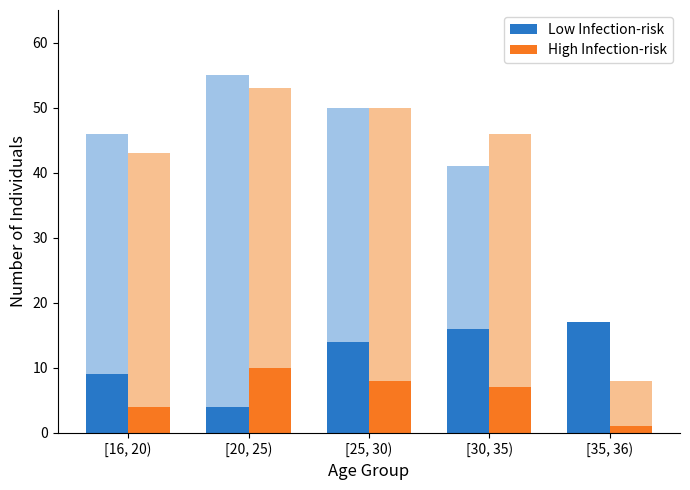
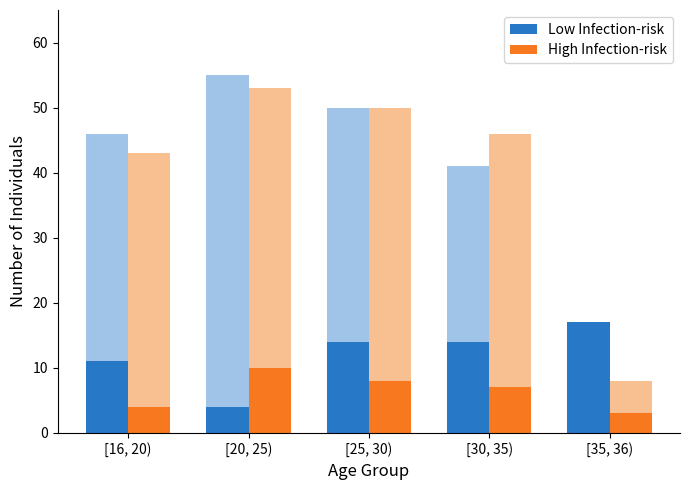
  {
    "Low Infection-risk": {
-     "[16, 20)": 9,
-     "[30, 35)": 16,
+     "[16, 20)": 11,
+     "[30, 35)": 14,
      "[35, 36)": 17
    },
    "High Infection-risk": {
-     "[35, 36)": 1
+     "[35, 36)": 3
    }
  }
